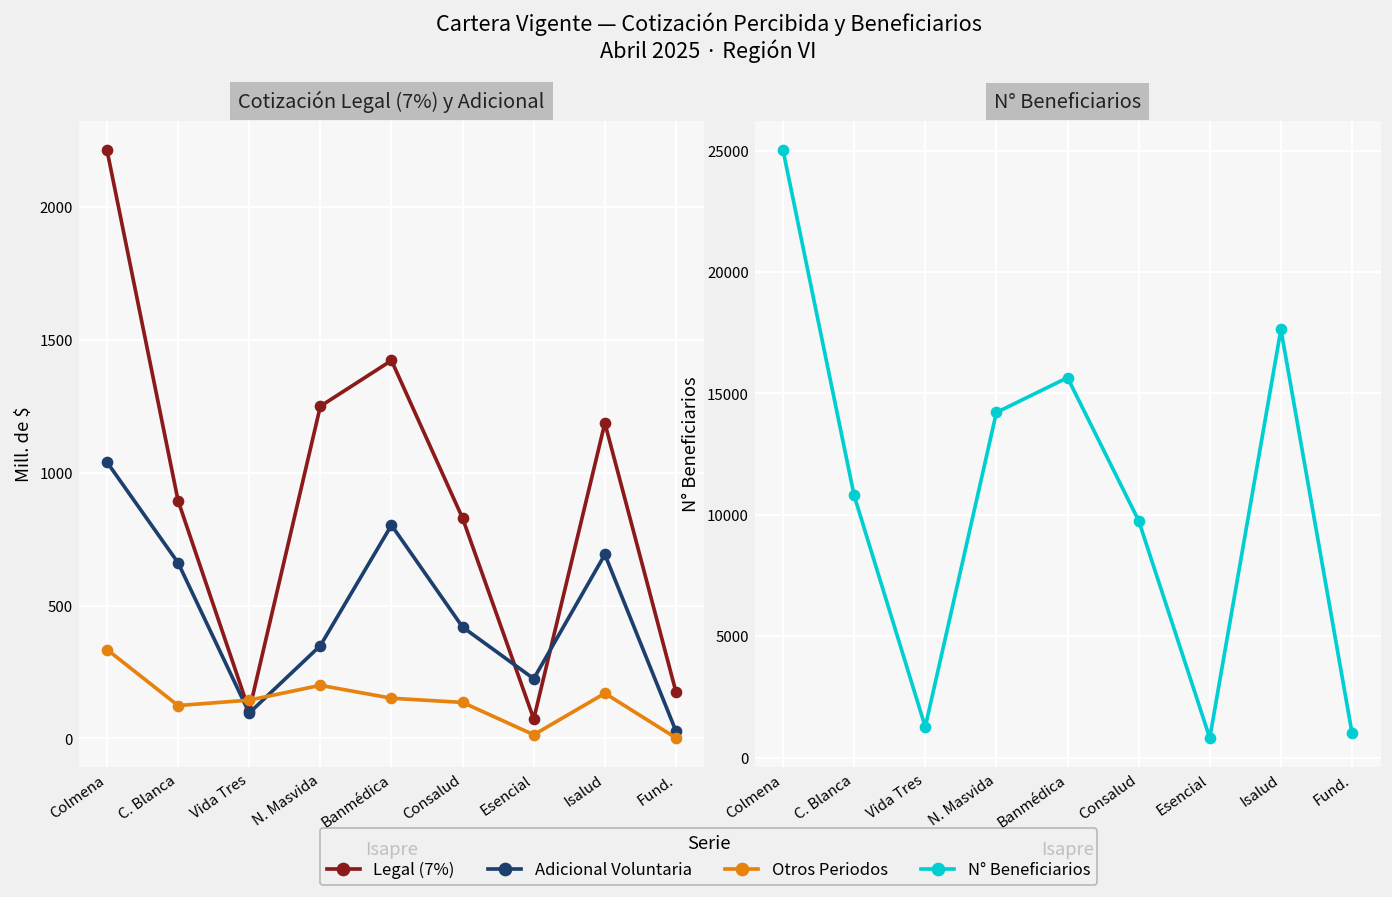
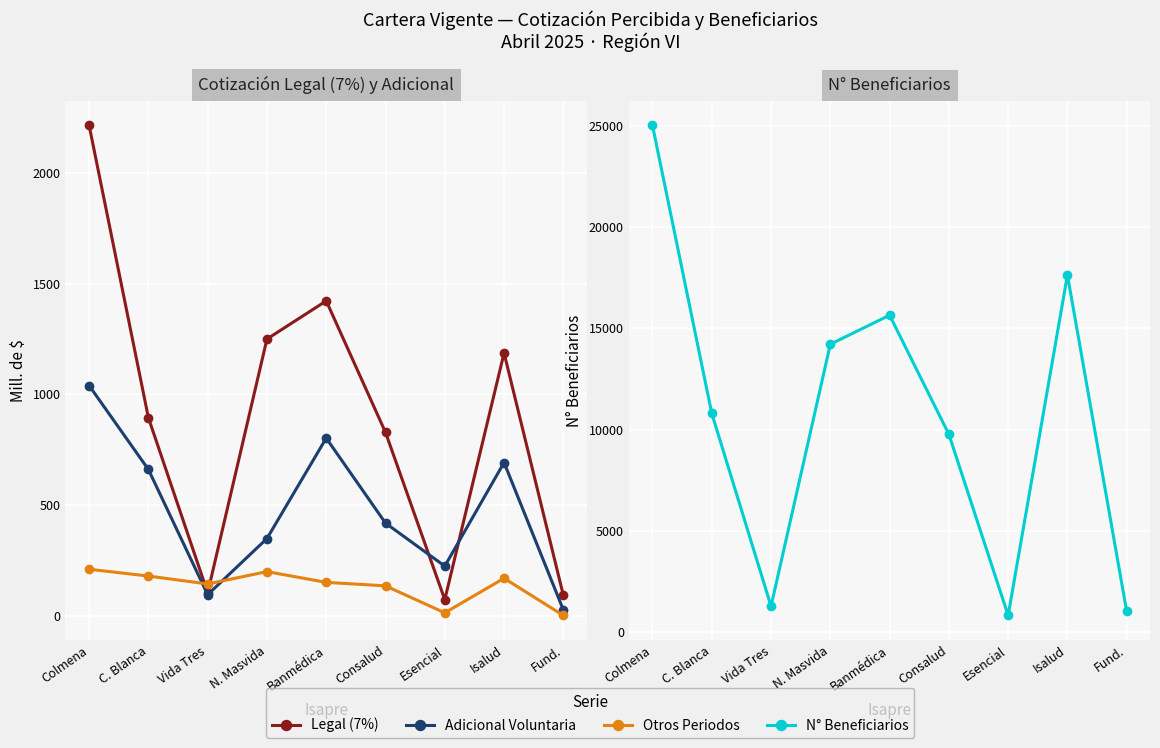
  {
    "Cotización Legal (7%) y Adicional": {
      "Legal (7%)": {
        "Colmena": 2210,
        "C. Blanca": 890,
        "N. Masvida": 1250,
        "Banmédica": 1420,
        "Consalud": 830,
        "Esencial": 70,
        "Isalud": 1190,
-       "Fund.": 170
+       "Fund.": 90
      },
      "Adicional Voluntaria": {
        "Colmena": 1040,
        "C. Blanca": 660,
        "N. Masvida": 350,
        "Banmédica": 800,
        "Consalud": 420,
        "Esencial": 220,
        "Isalud": 690,
        "Fund.": 30
      },
      "Otros Periodos": {
-       "Colmena": 330,
-       "C. Blanca": 120,
+       "Colmena": 210,
+       "C. Blanca": 180,
        "Vida Tres": 140,
        "N. Masvida": 200,
        "Banmédica": 150,
        "Consalud": 140,
        "Esencial": 10,
        "Isalud": 170,
        "Fund.": 0
      }
    },
    "N° Beneficiarios": {
      "Colmena": 25000,
      "C. Blanca": 10800,
      "Vida Tres": 1300,
      "N. Masvida": 14200,
      "Banmédica": 15600,
      "Consalud": 9800,
      "Esencial": 800,
      "Isalud": 17600,
      "Fund.": 1000
    }
  }
